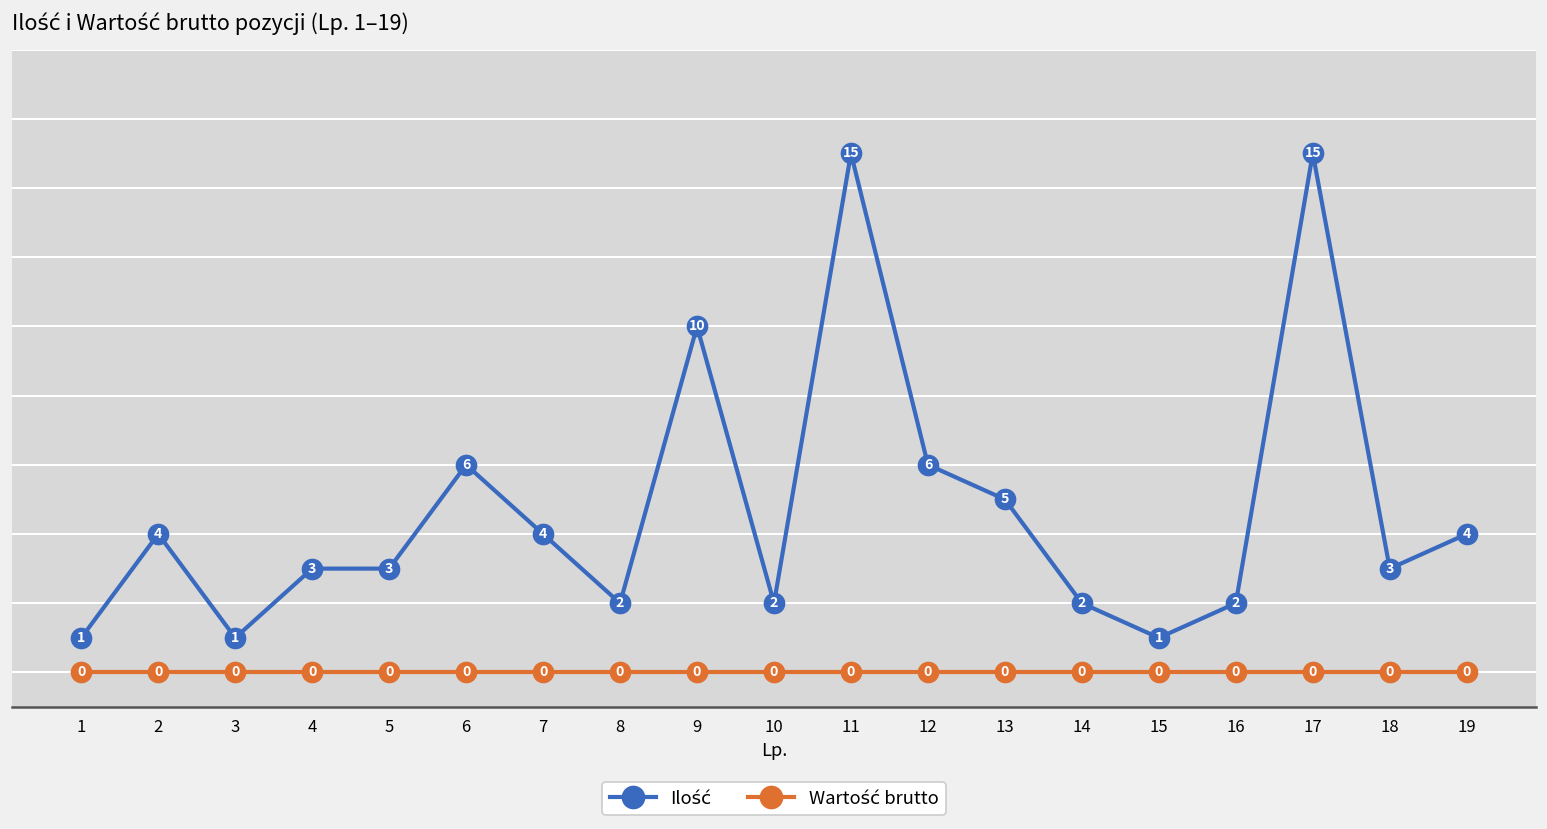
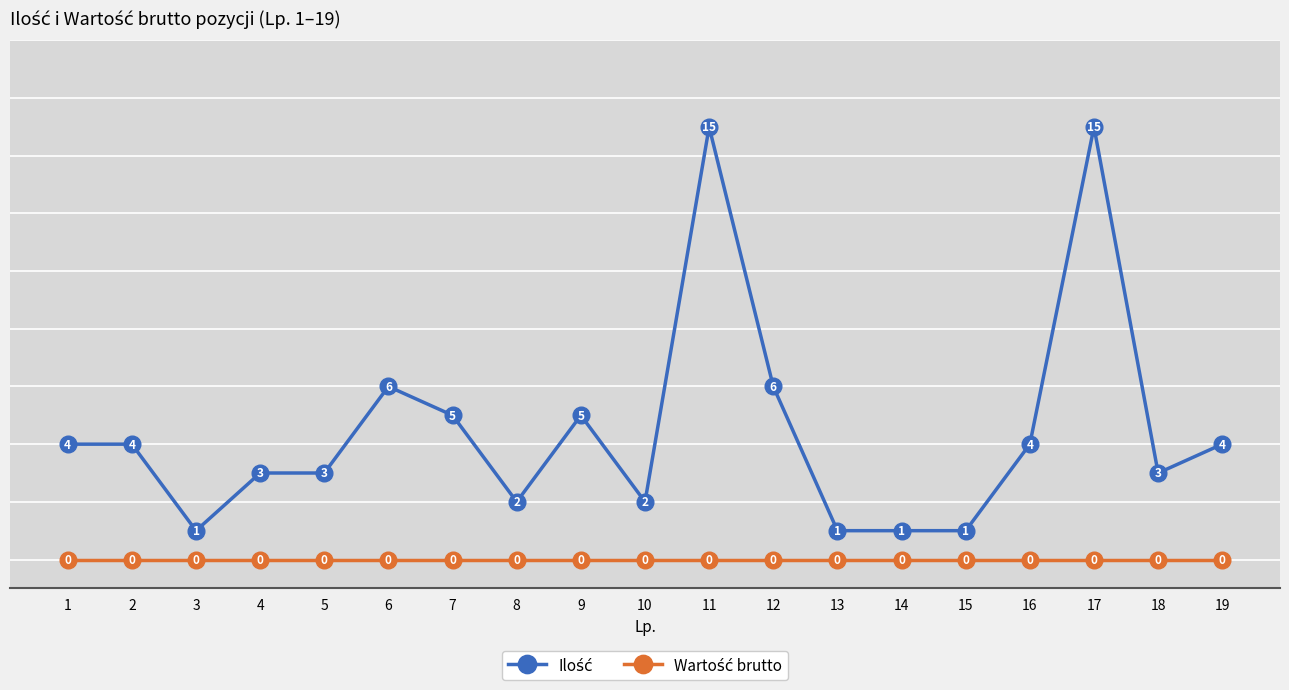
  {
    "Ilość": {
-     "1": 1,
+     "1": 4,
      "2": 4,
      "3": 1,
      "4": 3,
      "5": 3,
      "6": 6,
-     "7": 4,
+     "7": 5,
      "8": 2,
-     "9": 10,
+     "9": 5,
      "10": 2,
      "11": 15,
      "12": 6,
-     "13": 5,
-     "14": 2,
+     "13": 1,
+     "14": 1,
      "15": 1,
-     "16": 2,
+     "16": 4,
      "17": 15,
      "18": 3,
      "19": 4
    },
    "Wartość brutto": {
      "1": 0,
      "2": 0,
      "3": 0,
      "4": 0,
      "5": 0,
      "6": 0,
      "7": 0,
      "8": 0,
      "9": 0,
      "10": 0,
      "11": 0,
      "12": 0,
      "13": 0,
      "14": 0,
      "15": 0,
      "16": 0,
      "17": 0,
      "18": 0,
      "19": 0
    }
  }
